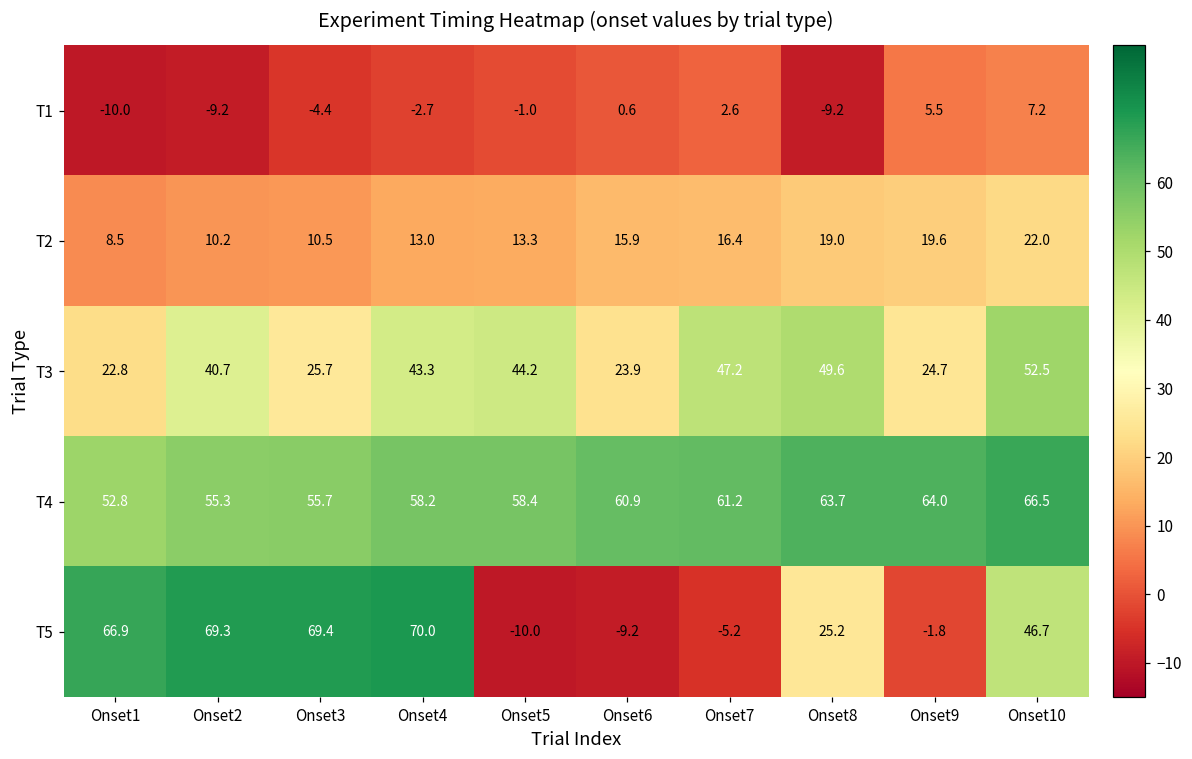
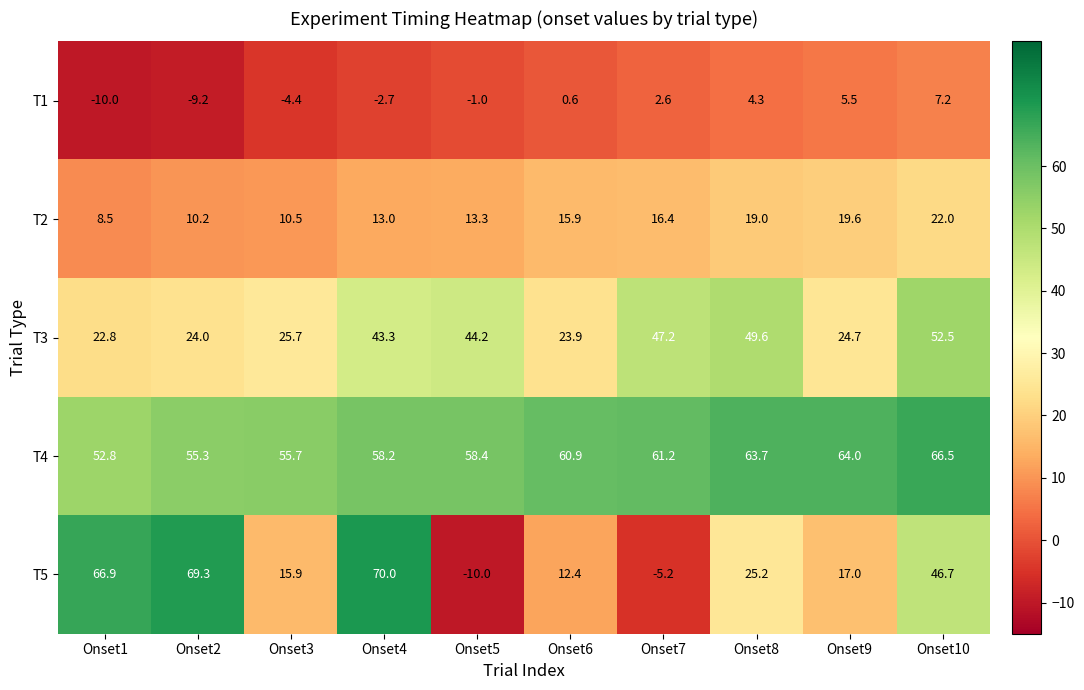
  {
    "T1": {
      "Onset1": -10.0,
      "Onset2": -9.2,
      "Onset3": -4.4,
      "Onset4": -2.7,
      "Onset5": -1.0,
      "Onset6": 0.6,
      "Onset7": 2.6,
-     "Onset8": -9.2,
+     "Onset8": 4.3,
      "Onset9": 5.5,
      "Onset10": 7.2
    },
    "T2": {
      "Onset1": 8.5,
      "Onset2": 10.2,
      "Onset3": 10.5,
      "Onset4": 13.0,
      "Onset5": 13.3,
      "Onset6": 15.9,
      "Onset7": 16.4,
      "Onset8": 19.0,
      "Onset9": 19.6,
      "Onset10": 22.0
    },
    "T3": {
      "Onset1": 22.8,
-     "Onset2": 40.7,
+     "Onset2": 24.0,
      "Onset3": 25.7,
      "Onset4": 43.3,
      "Onset5": 44.2,
      "Onset6": 23.9,
      "Onset7": 47.2,
      "Onset8": 49.6,
      "Onset9": 24.7,
      "Onset10": 52.5
    },
    "T4": {
      "Onset1": 52.8,
      "Onset2": 55.3,
      "Onset3": 55.7,
      "Onset4": 58.2,
      "Onset5": 58.4,
      "Onset6": 60.9,
      "Onset7": 61.2,
      "Onset8": 63.7,
      "Onset9": 64.0,
      "Onset10": 66.5
    },
    "T5": {
      "Onset1": 66.9,
      "Onset2": 69.3,
-     "Onset3": 69.4,
+     "Onset3": 15.9,
      "Onset4": 70.0,
      "Onset5": -10.0,
-     "Onset6": -9.2,
+     "Onset6": 12.4,
      "Onset7": -5.2,
      "Onset8": 25.2,
-     "Onset9": -1.8,
+     "Onset9": 17.0,
      "Onset10": 46.7
    }
  }
